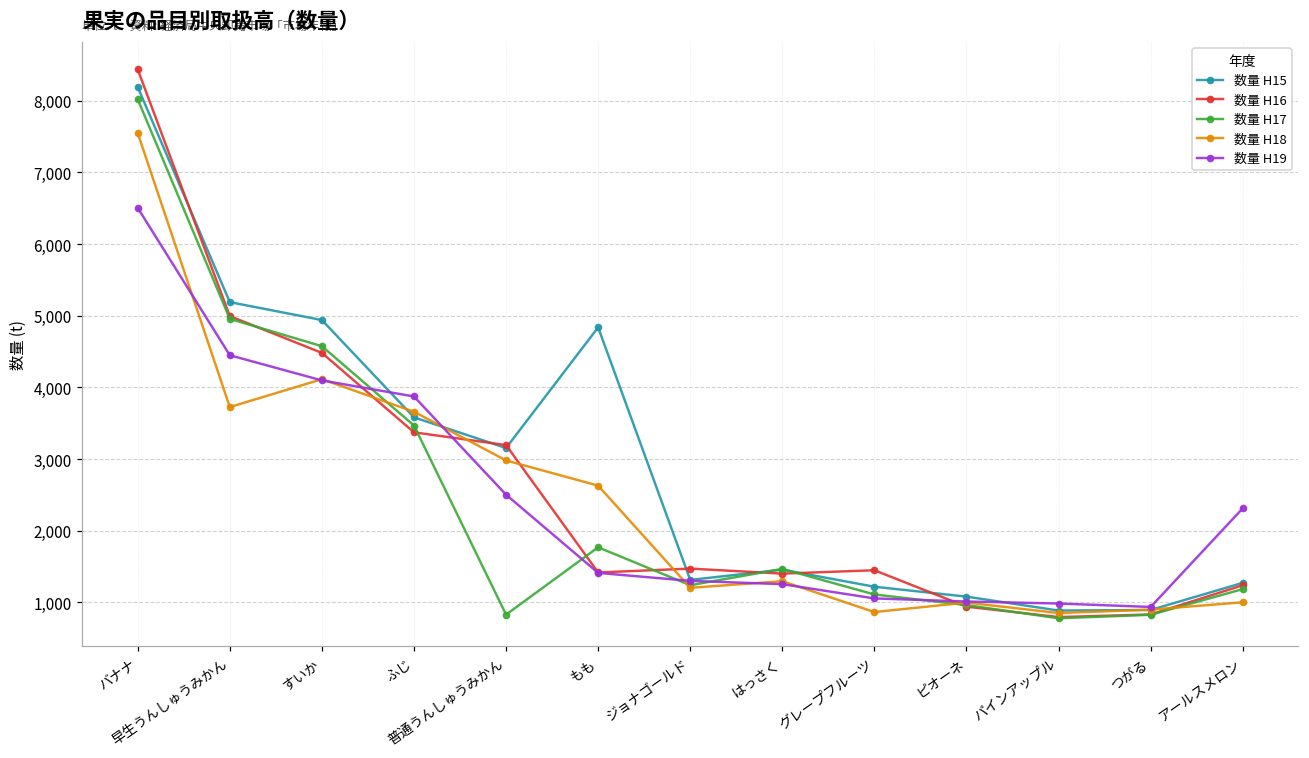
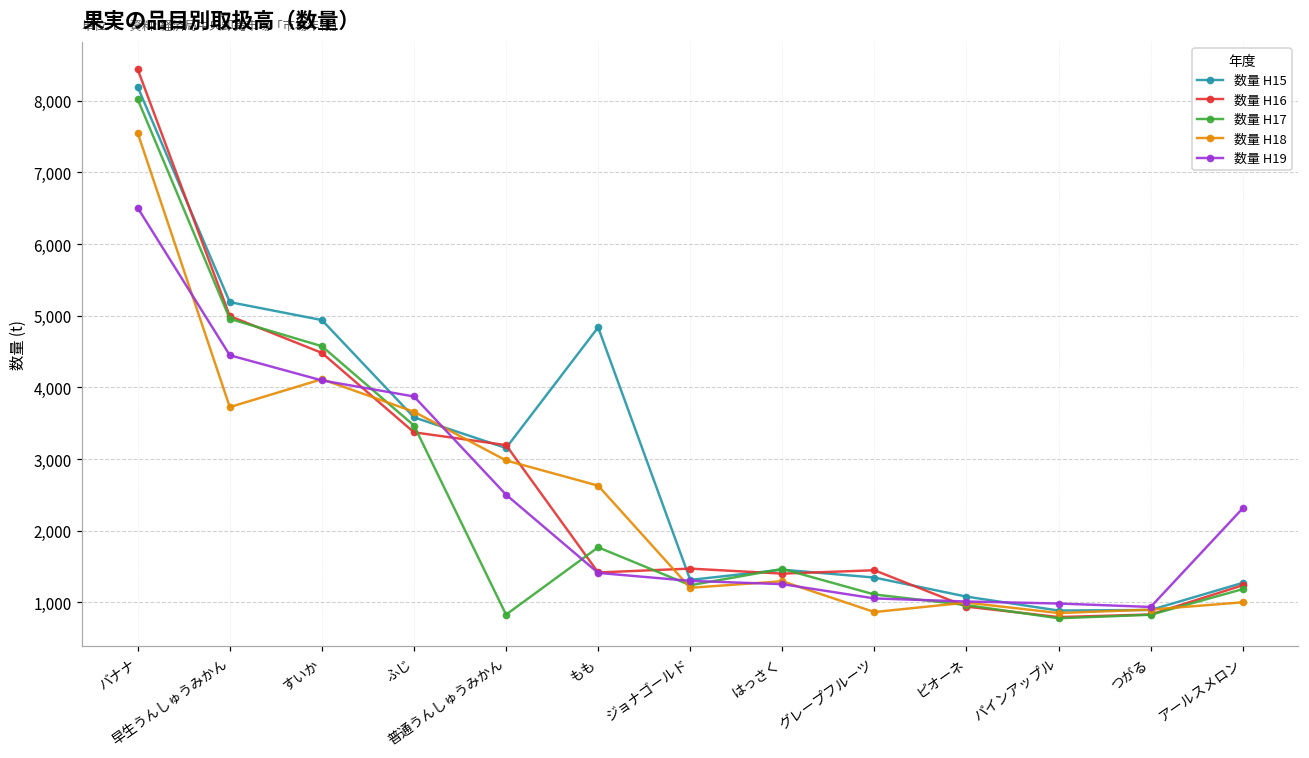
  {
    "数量 H15": {
      "バナナ": "8,200",
      "早生うんしゅうみかん": "5,200",
      "すいか": "4,900",
      "ふじ": "3,600",
      "普通うんしゅうみかん": "3,200",
      "もも": "4,800",
-     "グレープフルーツ": "1,200",
+     "グレープフルーツ": "1,300",
      "ピオーネ": "1,100"
    },
    "数量 H16": {
      "バナナ": "8,400",
      "すいか": "4,500",
      "ふじ": "3,400",
      "普通うんしゅうみかん": "3,200",
      "ジョナゴールド": "1,500",
      "はっさく": "1,400",
      "グレープフルーツ": "1,400"
    },
    "数量 H17": {
      "バナナ": "8,000",
      "すいか": "4,600",
      "ふじ": "3,500",
      "普通うんしゅうみかん": "800",
      "もも": "1,800",
      "グレープフルーツ": "1,100",
      "アールスメロン": "1,200"
    },
    "数量 H18": {
      "バナナ": "7,500",
      "早生うんしゅうみかん": "3,700",
      "ふじ": "3,700",
      "普通うんしゅうみかん": "3,000",
      "もも": "2,600",
      "はっさく": "1,300",
      "グレープフルーツ": "900",
      "アールスメロン": "1,000"
    },
    "数量 H19": {
      "バナナ": "6,500",
      "早生うんしゅうみかん": "4,400",
      "ふじ": "3,900",
      "普通うんしゅうみかん": "2,500",
      "はっさく": "1,300",
      "グレープフルーツ": "1,100",
      "パインアップル": "1,000",
      "アールスメロン": "2,300"
    }
  }
